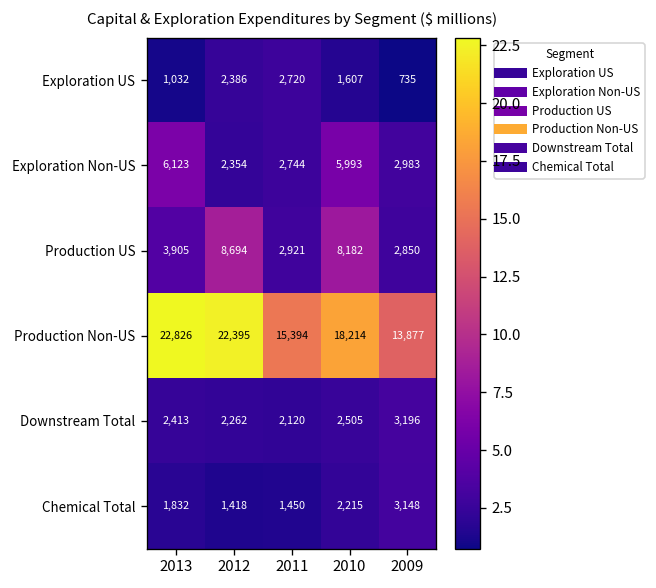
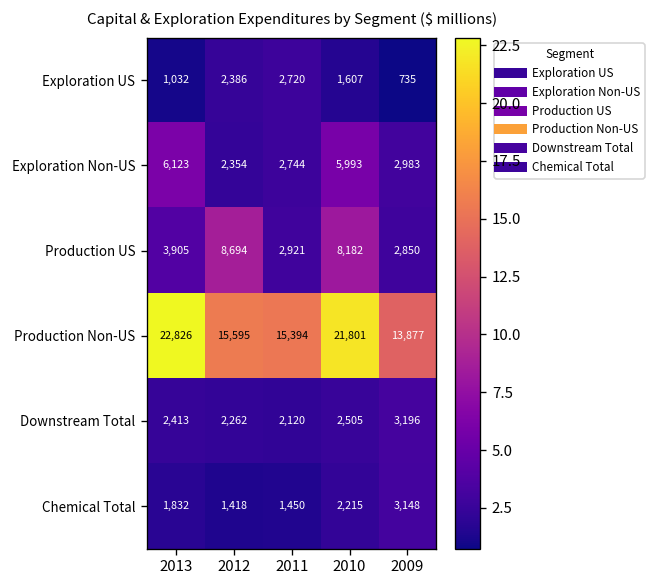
  {
    "Exploration US": {
      "2013": "1,032",
      "2012": "2,386",
      "2011": "2,720",
      "2010": "1,607",
      "2009": "735"
    },
    "Exploration Non-US": {
      "2013": "6,123",
      "2012": "2,354",
      "2011": "2,744",
      "2010": "5,993",
      "2009": "2,983"
    },
    "Production US": {
      "2013": "3,905",
      "2012": "8,694",
      "2011": "2,921",
      "2010": "8,182",
      "2009": "2,850"
    },
    "Production Non-US": {
      "2013": "22,826",
-     "2012": "22,395",
+     "2012": "15,595",
      "2011": "15,394",
-     "2010": "18,214",
+     "2010": "21,801",
      "2009": "13,877"
    },
    "Downstream Total": {
      "2013": "2,413",
      "2012": "2,262",
      "2011": "2,120",
      "2010": "2,505",
      "2009": "3,196"
    },
    "Chemical Total": {
      "2013": "1,832",
      "2012": "1,418",
      "2011": "1,450",
      "2010": "2,215",
      "2009": "3,148"
    }
  }
